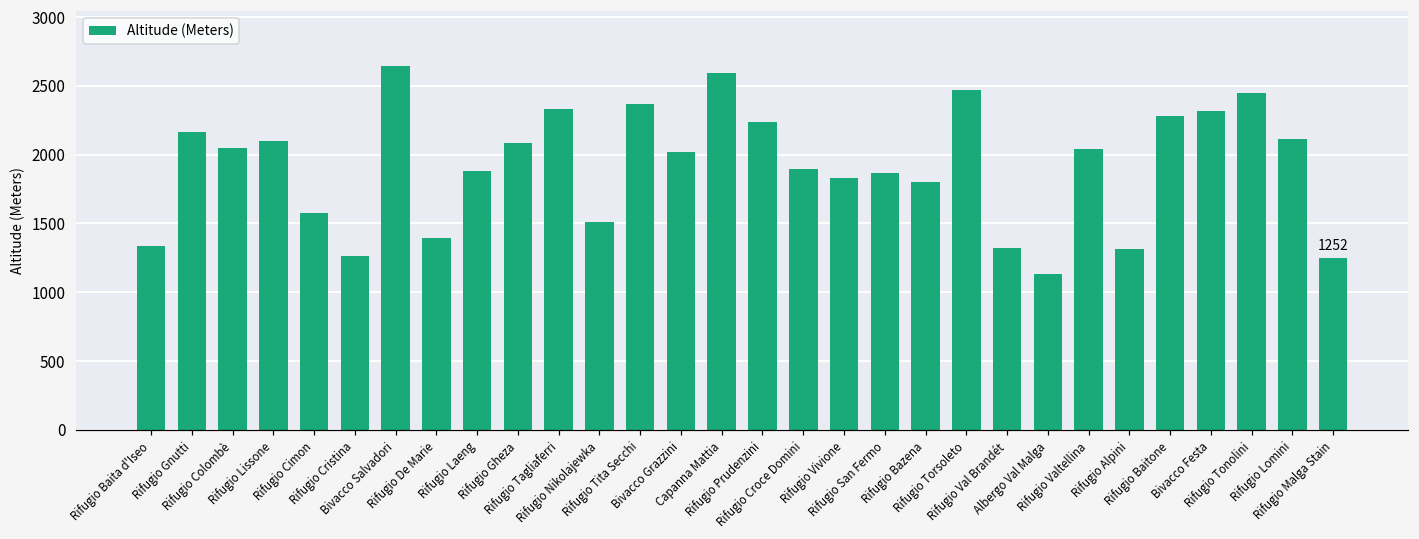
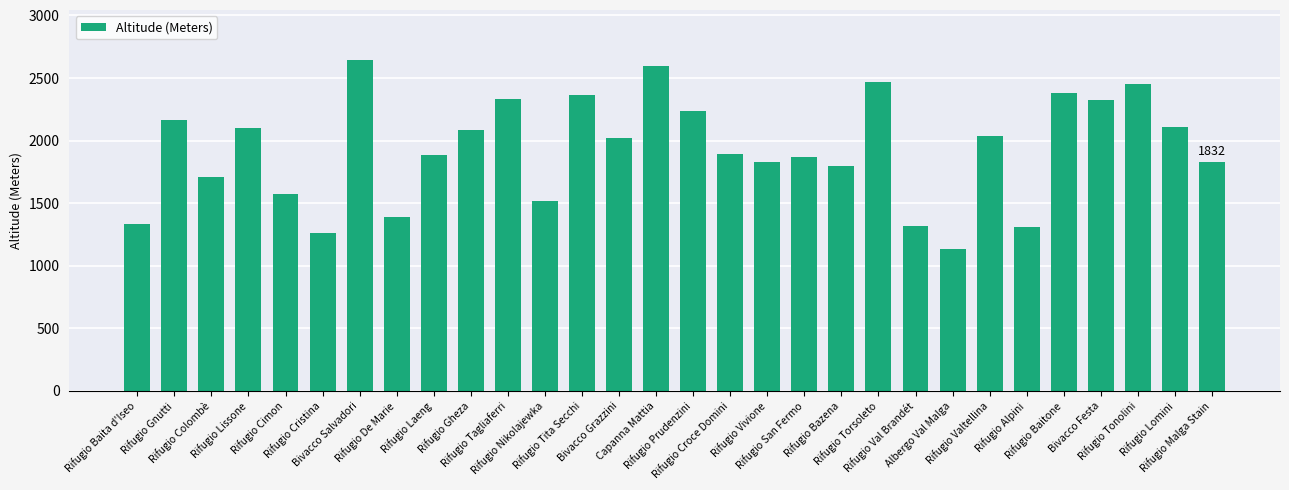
  {
-   "Rifugio Colombè": 2050,
-   "Rifugio Baitone": 2280,
-   "Rifugio Malga Stain": 1252
+   "Rifugio Colombè": 1710,
+   "Rifugio Baitone": 2380,
+   "Rifugio Malga Stain": 1832
  }
